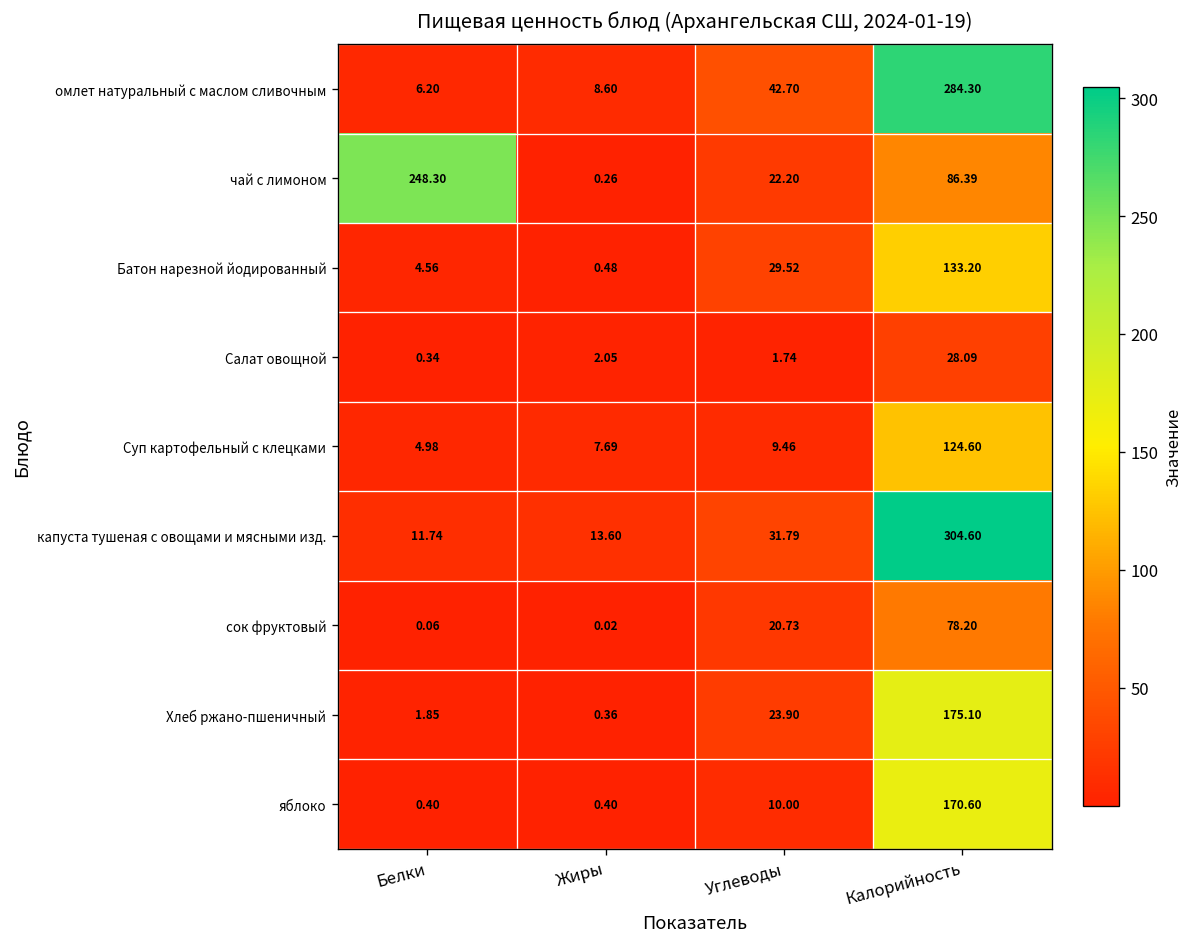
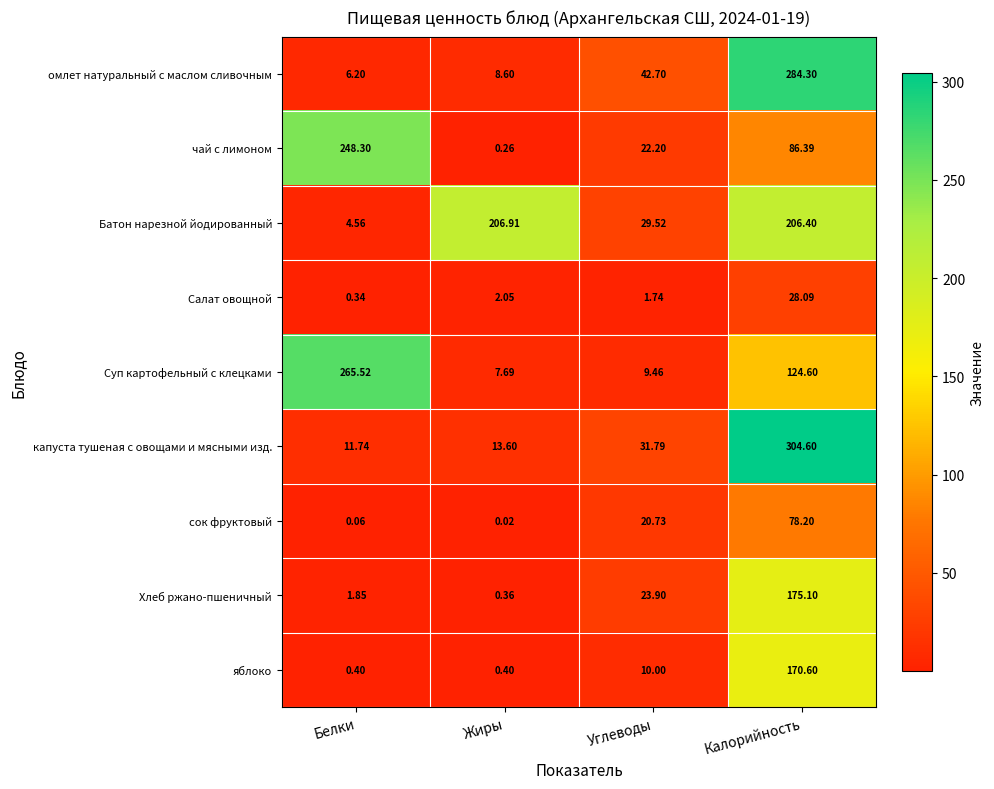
  {
    "омлет натуральный с маслом сливочным": {
      "Белки": 6.20,
      "Жиры": 8.60,
      "Углеводы": 42.70,
      "Калорийность": 284.30
    },
    "чай с лимоном": {
      "Белки": 248.30,
      "Жиры": 0.26,
      "Углеводы": 22.20,
      "Калорийность": 86.39
    },
    "Батон нарезной йодированный": {
      "Белки": 4.56,
-     "Жиры": 0.48,
+     "Жиры": 206.91,
      "Углеводы": 29.52,
-     "Калорийность": 133.20
+     "Калорийность": 206.40
    },
    "Салат овощной": {
      "Белки": 0.34,
      "Жиры": 2.05,
      "Углеводы": 1.74,
      "Калорийность": 28.09
    },
    "Суп картофельный с клецками": {
-     "Белки": 4.98,
+     "Белки": 265.52,
      "Жиры": 7.69,
      "Углеводы": 9.46,
      "Калорийность": 124.60
    },
    "капуста тушеная с овощами и мясными изд.": {
      "Белки": 11.74,
      "Жиры": 13.60,
      "Углеводы": 31.79,
      "Калорийность": 304.60
    },
    "сок фруктовый": {
      "Белки": 0.06,
      "Жиры": 0.02,
      "Углеводы": 20.73,
      "Калорийность": 78.20
    },
    "Хлеб ржано-пшеничный": {
      "Белки": 1.85,
      "Жиры": 0.36,
      "Углеводы": 23.90,
      "Калорийность": 175.10
    },
    "яблоко": {
      "Белки": 0.40,
      "Жиры": 0.40,
      "Углеводы": 10.00,
      "Калорийность": 170.60
    }
  }
